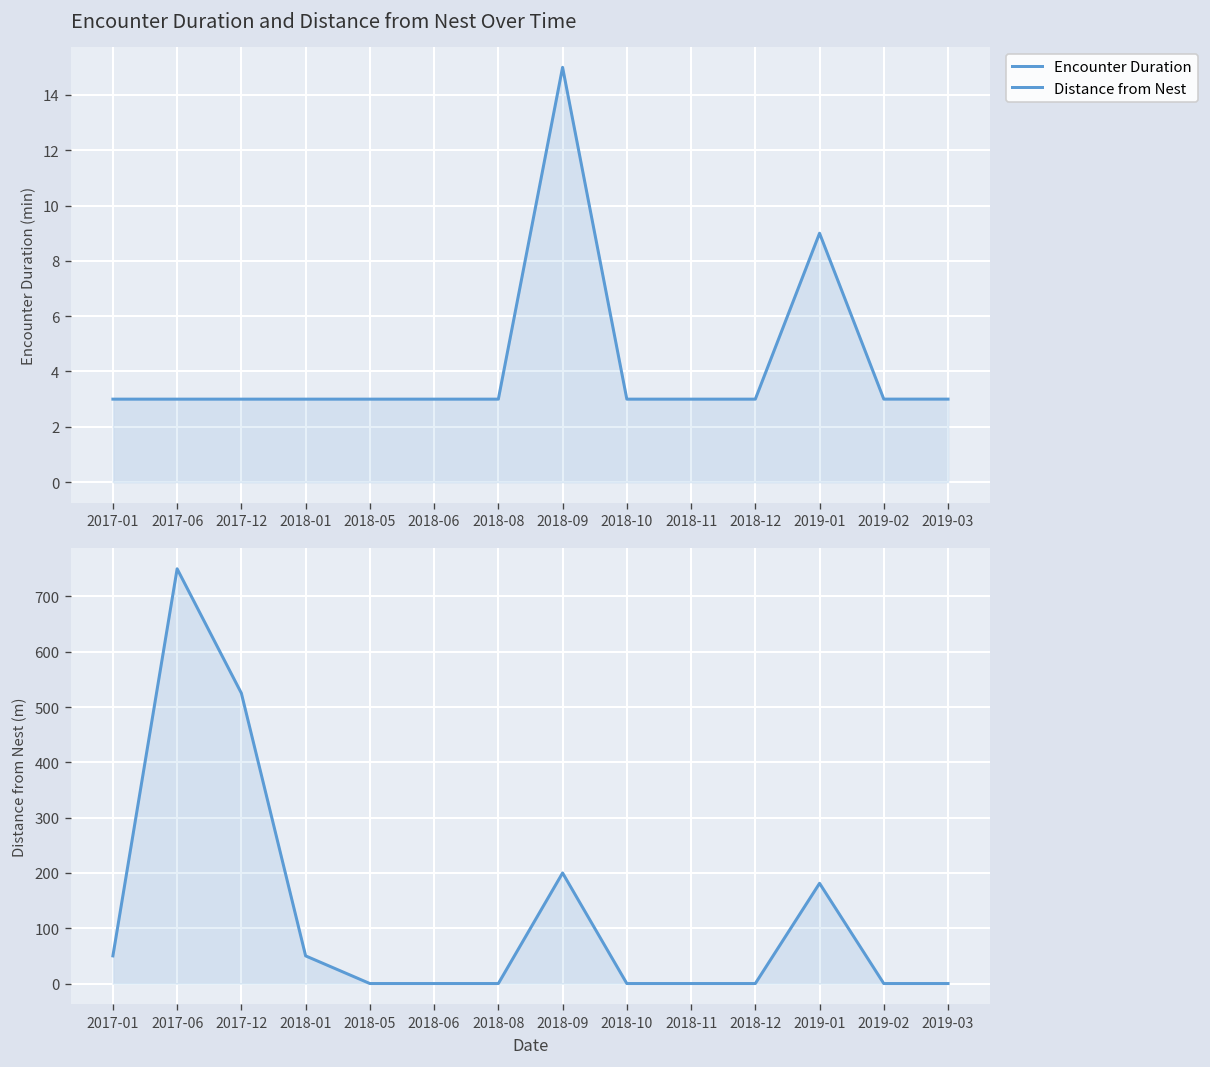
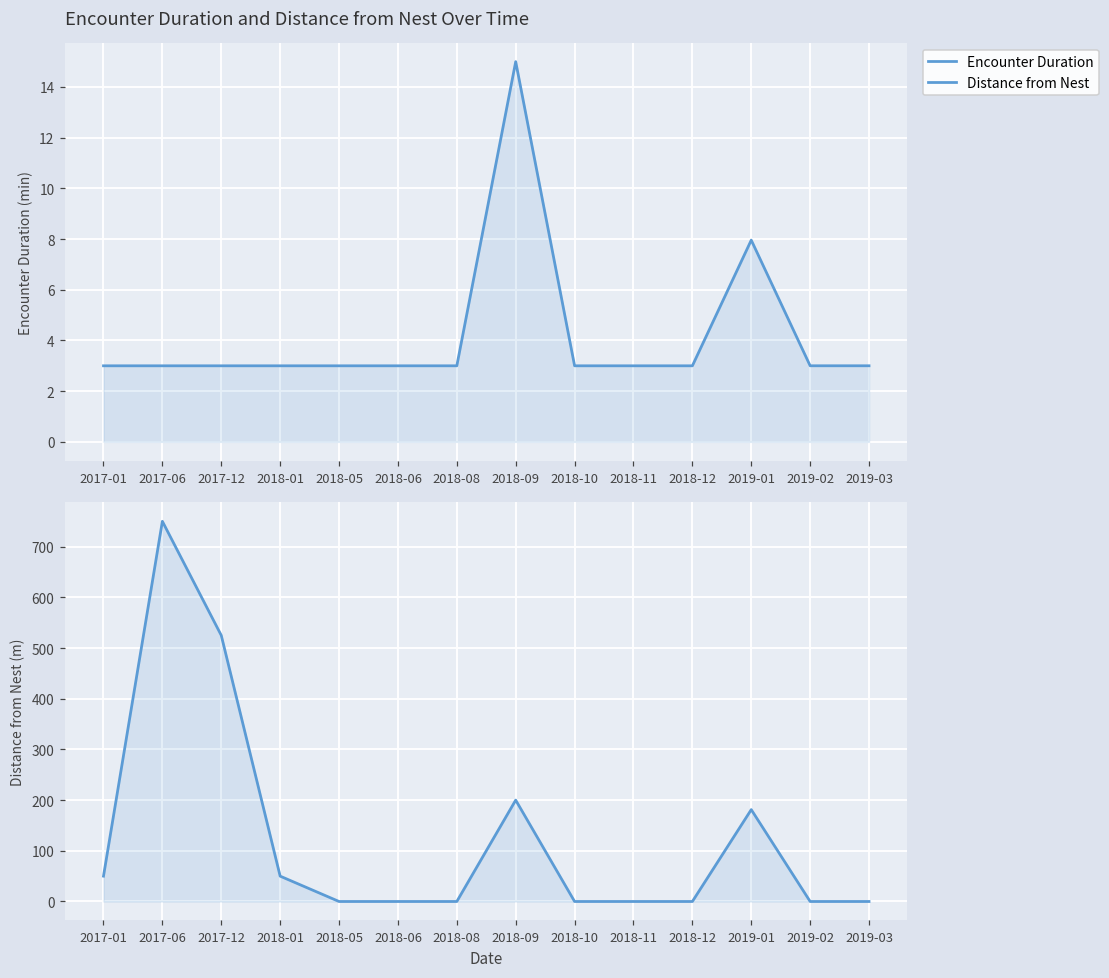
  {
    "Encounter Duration and Distance from Nest Over Time": {
      "2017-01": 3.0,
      "2017-06": 3.0,
      "2017-12": 3.0,
      "2018-01": 3.0,
      "2018-05": 3.0,
      "2018-06": 3.0,
      "2018-08": 3.0,
      "2018-09": 15.0,
      "2018-10": 3.0,
      "2018-11": 3.0,
      "2018-12": 3.0,
-     "2019-01": 9.0,
+     "2019-01": 8.0,
      "2019-02": 3.0,
      "2019-03": 3.0
    }
  }
